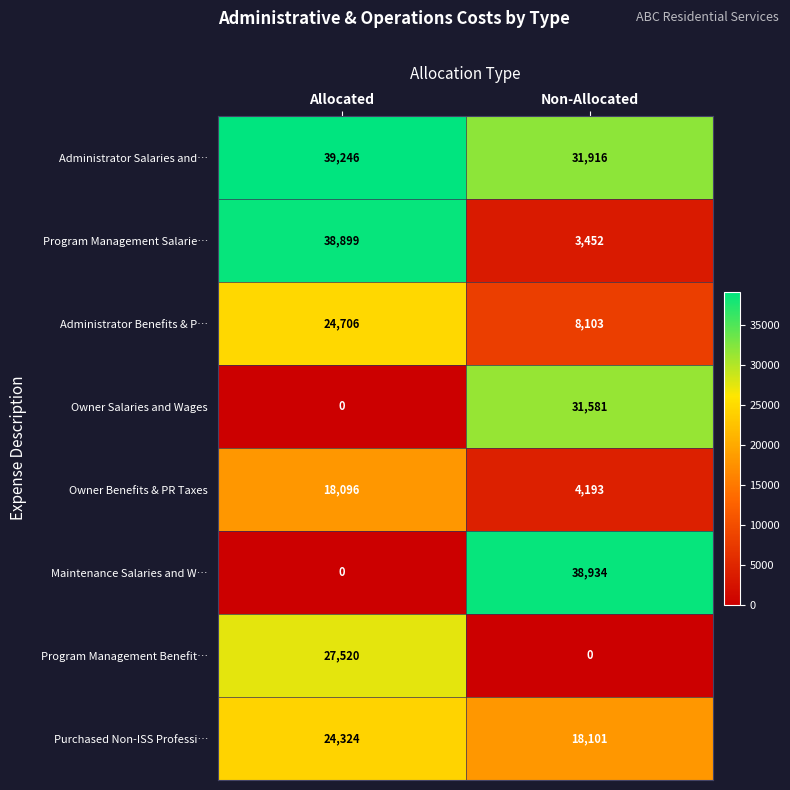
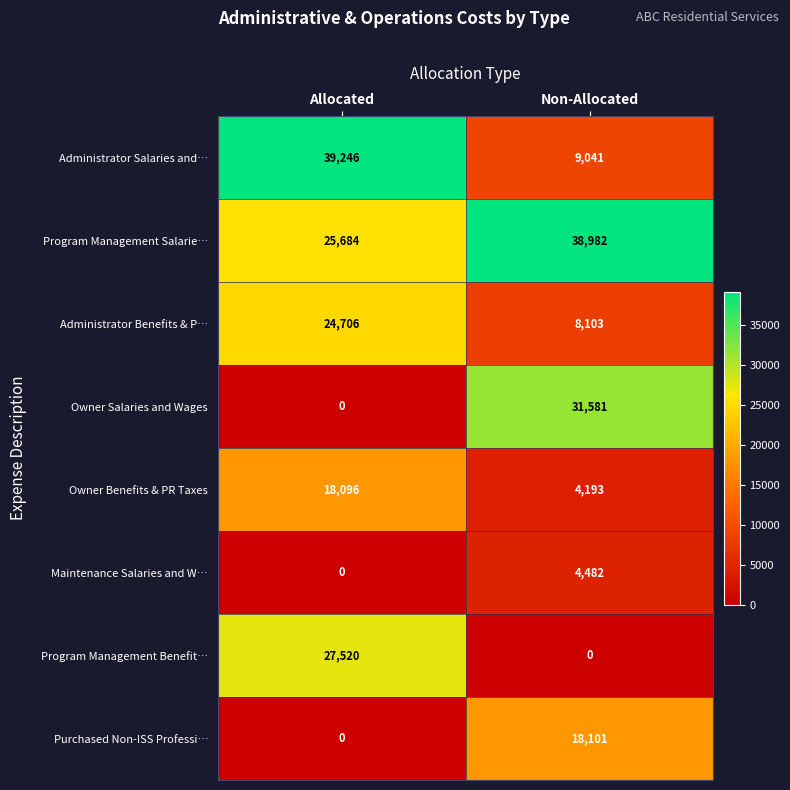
  {
    "Administrator Salaries and…": {
      "Allocated": "39,246",
-     "Non-Allocated": "31,916"
+     "Non-Allocated": "9,041"
    },
    "Program Management Salarie…": {
-     "Allocated": "38,899",
-     "Non-Allocated": "3,452"
+     "Allocated": "25,684",
+     "Non-Allocated": "38,982"
    },
    "Administrator Benefits & P…": {
      "Allocated": "24,706",
      "Non-Allocated": "8,103"
    },
    "Owner Salaries and Wages": {
      "Allocated": "0",
      "Non-Allocated": "31,581"
    },
    "Owner Benefits & PR Taxes": {
      "Allocated": "18,096",
      "Non-Allocated": "4,193"
    },
    "Maintenance Salaries and W…": {
      "Allocated": "0",
-     "Non-Allocated": "38,934"
+     "Non-Allocated": "4,482"
    },
    "Program Management Benefit…": {
      "Allocated": "27,520",
      "Non-Allocated": "0"
    },
    "Purchased Non-ISS Professi…": {
-     "Allocated": "24,324",
+     "Allocated": "0",
      "Non-Allocated": "18,101"
    }
  }
